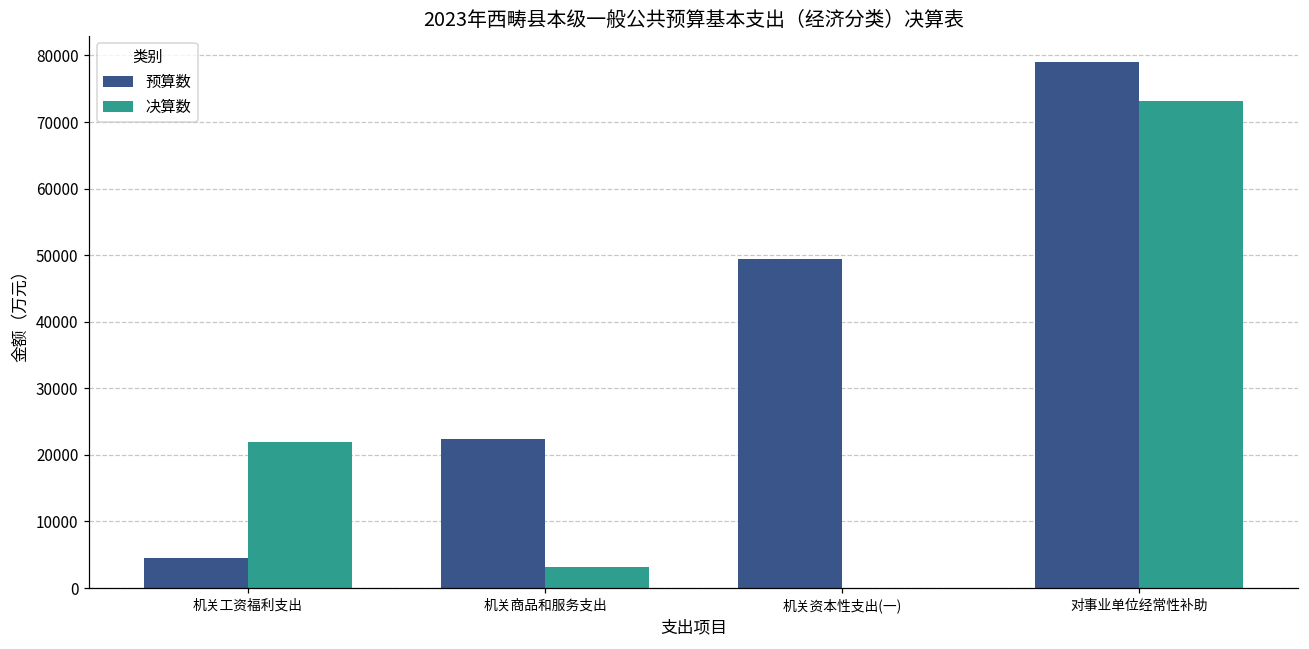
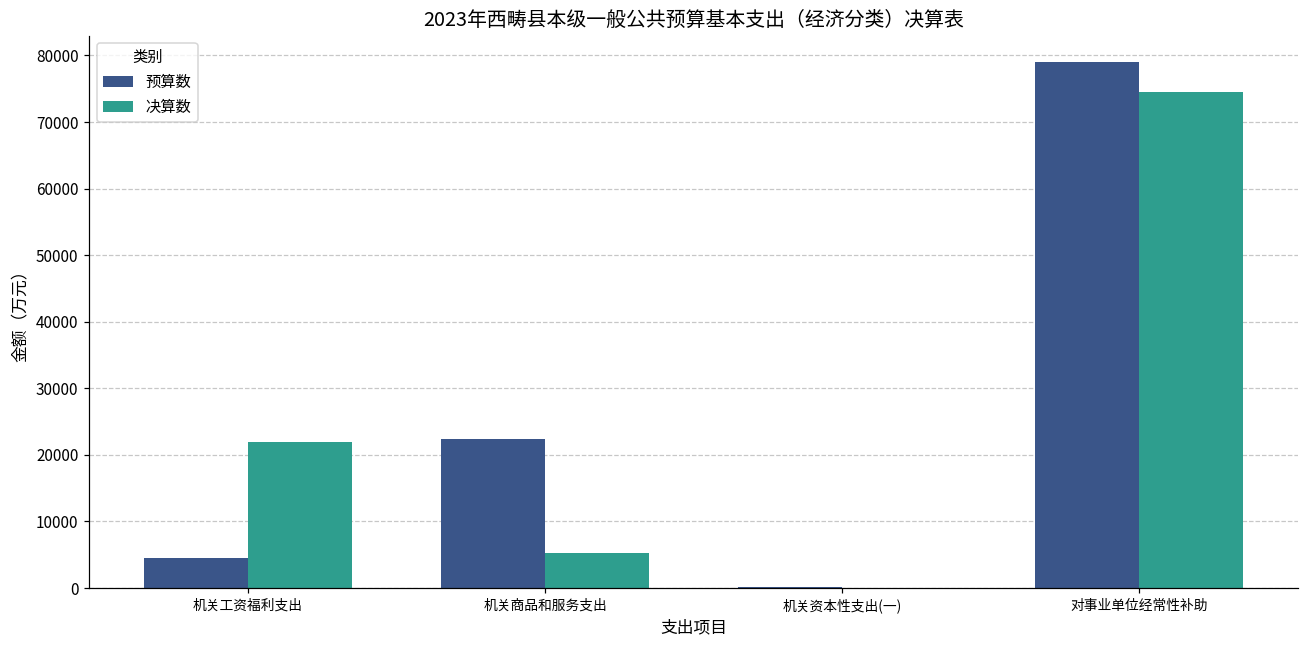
  {
    "预算数": {
      "机关工资福利支出": 5000,
      "机关商品和服务支出": 22000,
-     "机关资本性支出(一)": 49000,
+     "机关资本性支出(一)": 0,
      "对事业单位经常性补助": 79000
    },
    "决算数": {
      "机关工资福利支出": 22000,
-     "机关商品和服务支出": 3000,
-     "对事业单位经常性补助": 73000
+     "机关商品和服务支出": 5000,
+     "对事业单位经常性补助": 75000
    }
  }
